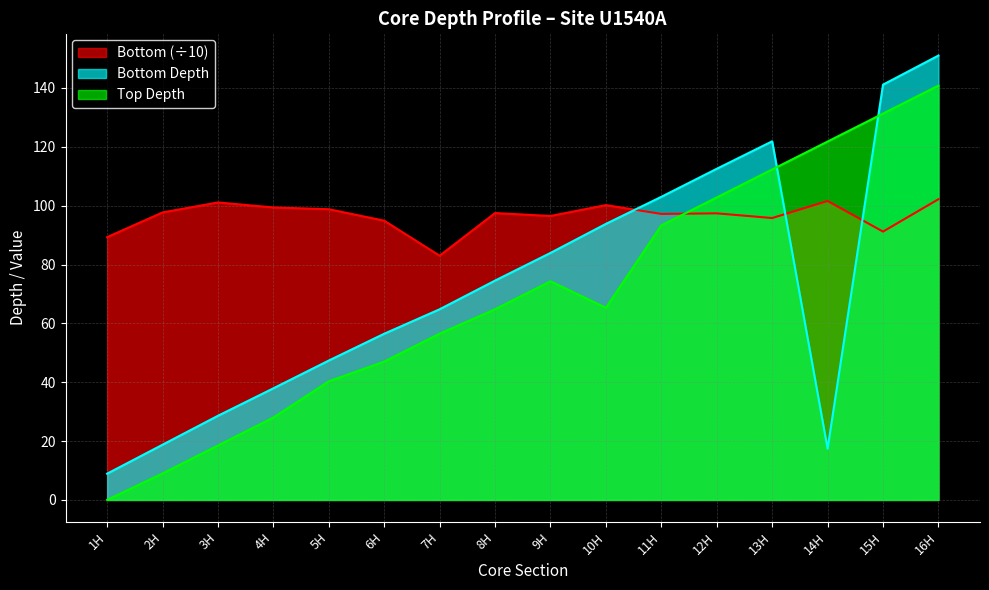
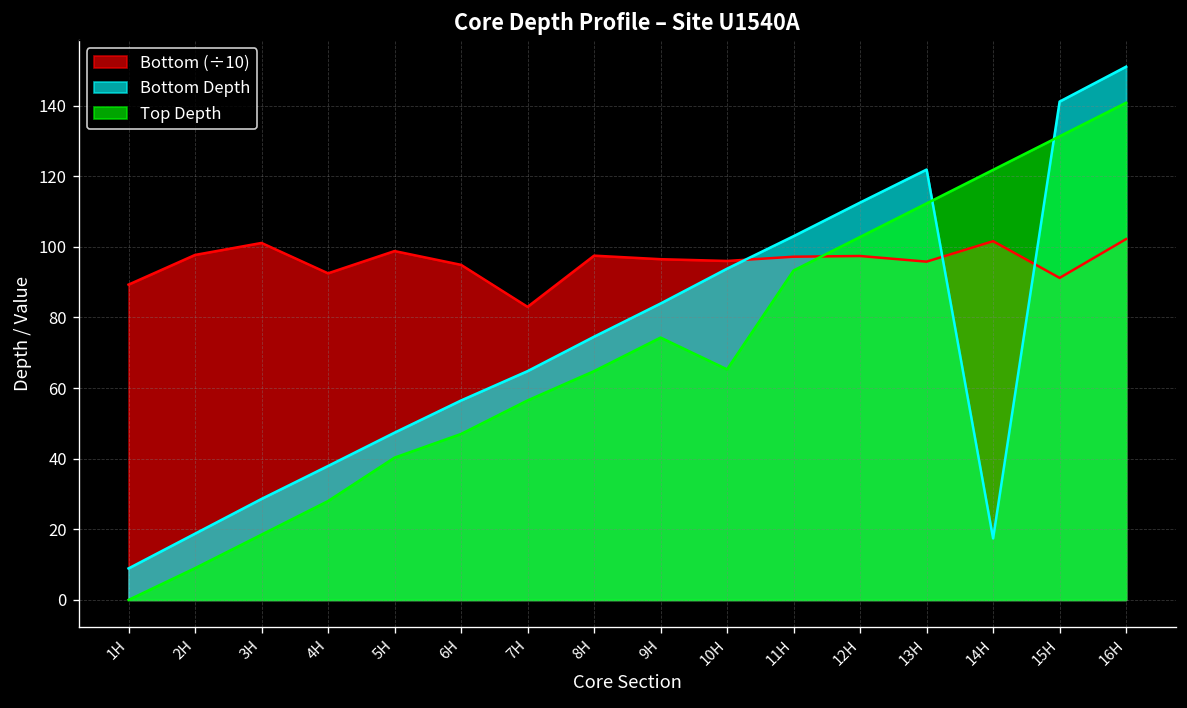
  {
    "Bottom (÷10)": {
      "1H": 89,
      "2H": 98,
      "3H": 101,
-     "4H": 99,
+     "4H": 93,
      "5H": 99,
      "6H": 95,
      "7H": 83,
      "8H": 98,
      "9H": 97,
-     "10H": 100,
+     "10H": 96,
      "11H": 97,
      "12H": 97,
      "13H": 96,
      "14H": 102,
      "15H": 91,
      "16H": 102
    },
    "Bottom Depth": {
      "1H": 9,
      "2H": 19,
      "3H": 29,
      "4H": 38,
      "5H": 47,
      "6H": 56,
      "7H": 65,
      "8H": 75,
      "9H": 84,
      "10H": 94,
      "11H": 103,
      "12H": 113,
      "13H": 122,
      "14H": 17,
      "15H": 141,
      "16H": 151
    },
    "Top Depth": {
      "1H": 0,
      "2H": 9,
      "3H": 19,
      "4H": 28,
      "5H": 40,
      "6H": 47,
      "7H": 57,
      "8H": 65,
      "9H": 74,
      "10H": 65,
      "11H": 93,
      "12H": 103,
      "13H": 112,
      "14H": 122,
      "15H": 131,
      "16H": 141
    }
  }
